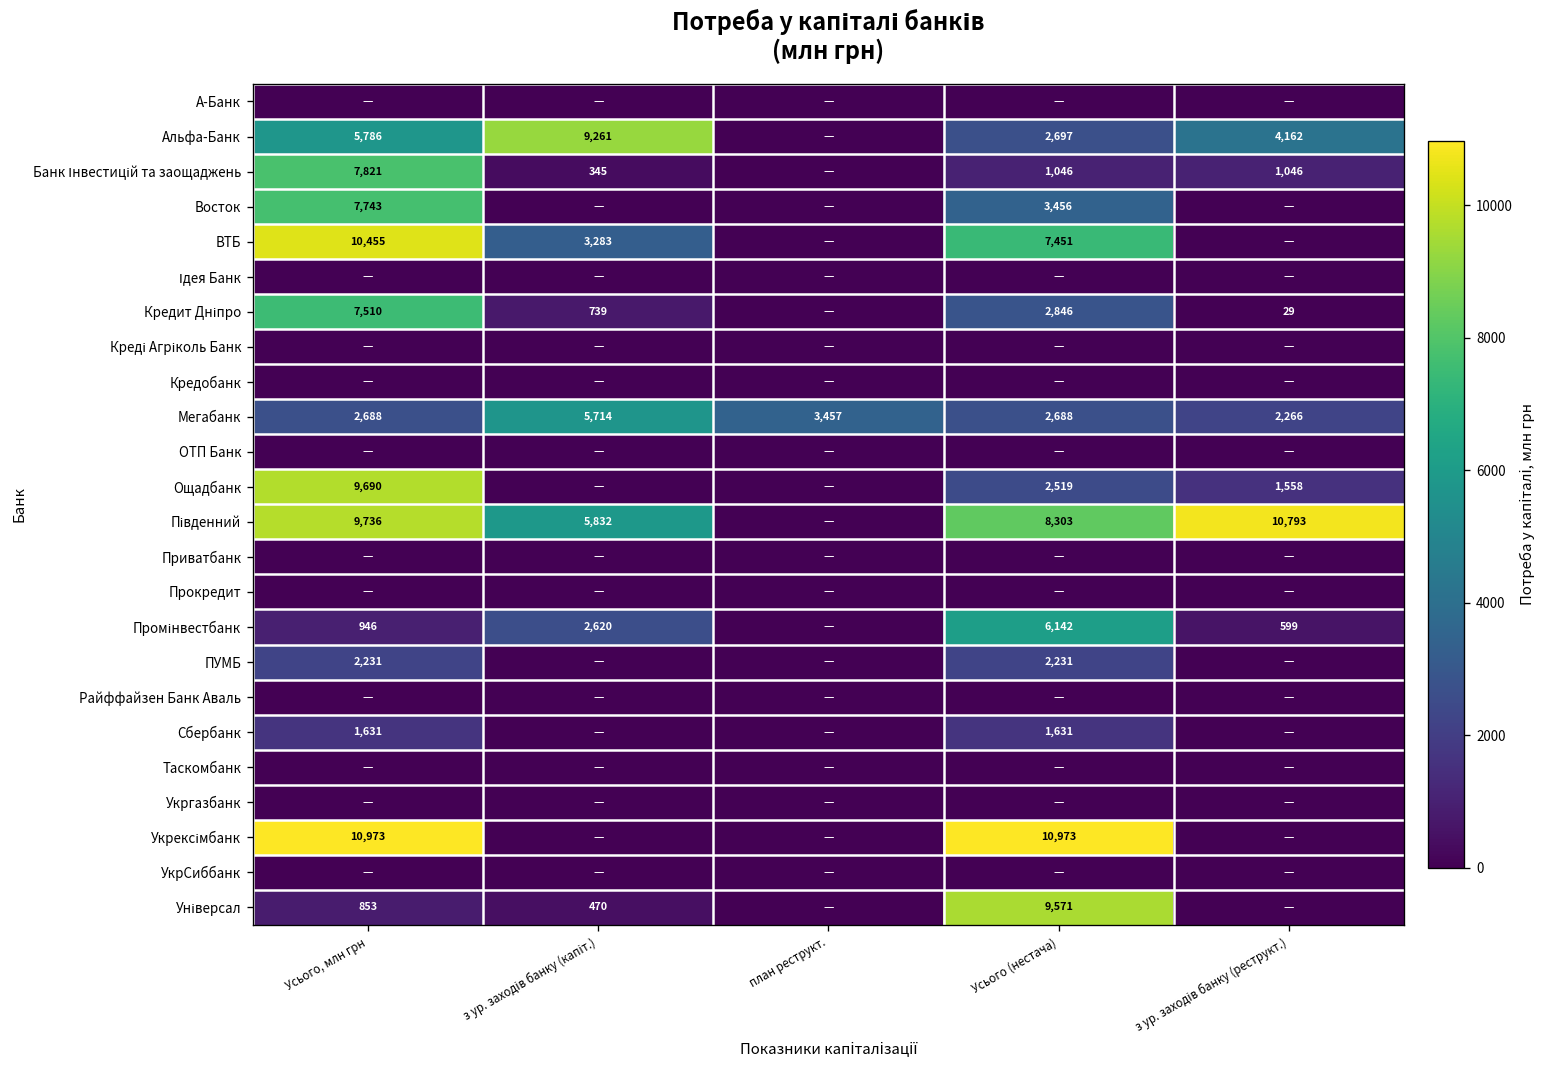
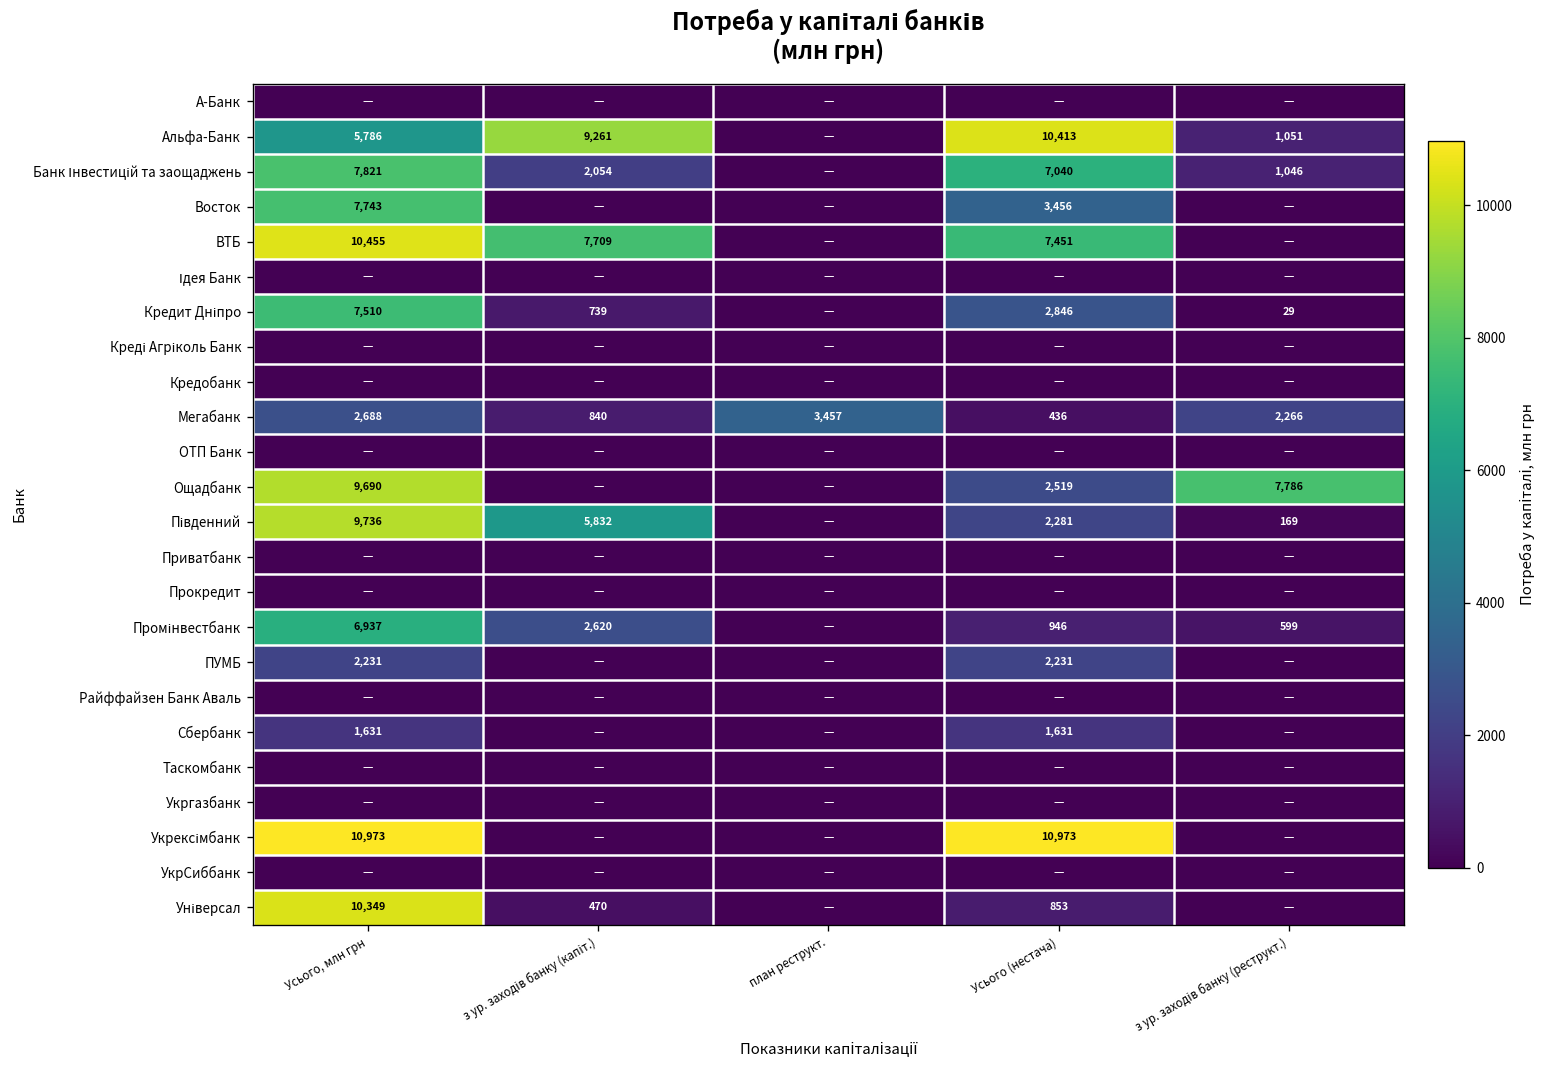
  {
    "Альфа-Банк": {
      "Усього, млн грн": "5,786",
      "з ур. заходів банку (капіт.)": "9,261",
-     "Усього (нестача)": "2,697",
-     "з ур. заходів банку (реструкт.)": "4,162"
+     "Усього (нестача)": "10,413",
+     "з ур. заходів банку (реструкт.)": "1,051"
    },
    "Банк Інвестицій та заощаджень": {
      "Усього, млн грн": "7,821",
-     "з ур. заходів банку (капіт.)": "345",
-     "Усього (нестача)": "1,046",
+     "з ур. заходів банку (капіт.)": "2,054",
+     "Усього (нестача)": "7,040",
      "з ур. заходів банку (реструкт.)": "1,046"
    },
    "Восток": {
      "Усього, млн грн": "7,743",
      "Усього (нестача)": "3,456"
    },
    "ВТБ": {
      "Усього, млн грн": "10,455",
-     "з ур. заходів банку (капіт.)": "3,283",
+     "з ур. заходів банку (капіт.)": "7,709",
      "Усього (нестача)": "7,451"
    },
    "Кредит Дніпро": {
      "Усього, млн грн": "7,510",
      "з ур. заходів банку (капіт.)": "739",
      "Усього (нестача)": "2,846",
      "з ур. заходів банку (реструкт.)": "29"
    },
    "Мегабанк": {
      "Усього, млн грн": "2,688",
-     "з ур. заходів банку (капіт.)": "5,714",
+     "з ур. заходів банку (капіт.)": "840",
      "план реструкт.": "3,457",
-     "Усього (нестача)": "2,688",
+     "Усього (нестача)": "436",
      "з ур. заходів банку (реструкт.)": "2,266"
    },
    "Ощадбанк": {
      "Усього, млн грн": "9,690",
      "Усього (нестача)": "2,519",
-     "з ур. заходів банку (реструкт.)": "1,558"
+     "з ур. заходів банку (реструкт.)": "7,786"
    },
    "Південний": {
      "Усього, млн грн": "9,736",
      "з ур. заходів банку (капіт.)": "5,832",
-     "Усього (нестача)": "8,303",
-     "з ур. заходів банку (реструкт.)": "10,793"
+     "Усього (нестача)": "2,281",
+     "з ур. заходів банку (реструкт.)": "169"
    },
    "Промінвестбанк": {
-     "Усього, млн грн": "946",
+     "Усього, млн грн": "6,937",
      "з ур. заходів банку (капіт.)": "2,620",
-     "Усього (нестача)": "6,142",
+     "Усього (нестача)": "946",
      "з ур. заходів банку (реструкт.)": "599"
    },
    "ПУМБ": {
      "Усього, млн грн": "2,231",
      "Усього (нестача)": "2,231"
    },
    "Сбербанк": {
      "Усього, млн грн": "1,631",
      "Усього (нестача)": "1,631"
    },
    "Укрексімбанк": {
      "Усього, млн грн": "10,973",
      "Усього (нестача)": "10,973"
    },
    "Універсал": {
-     "Усього, млн грн": "853",
+     "Усього, млн грн": "10,349",
      "з ур. заходів банку (капіт.)": "470",
-     "Усього (нестача)": "9,571"
+     "Усього (нестача)": "853"
    }
  }
